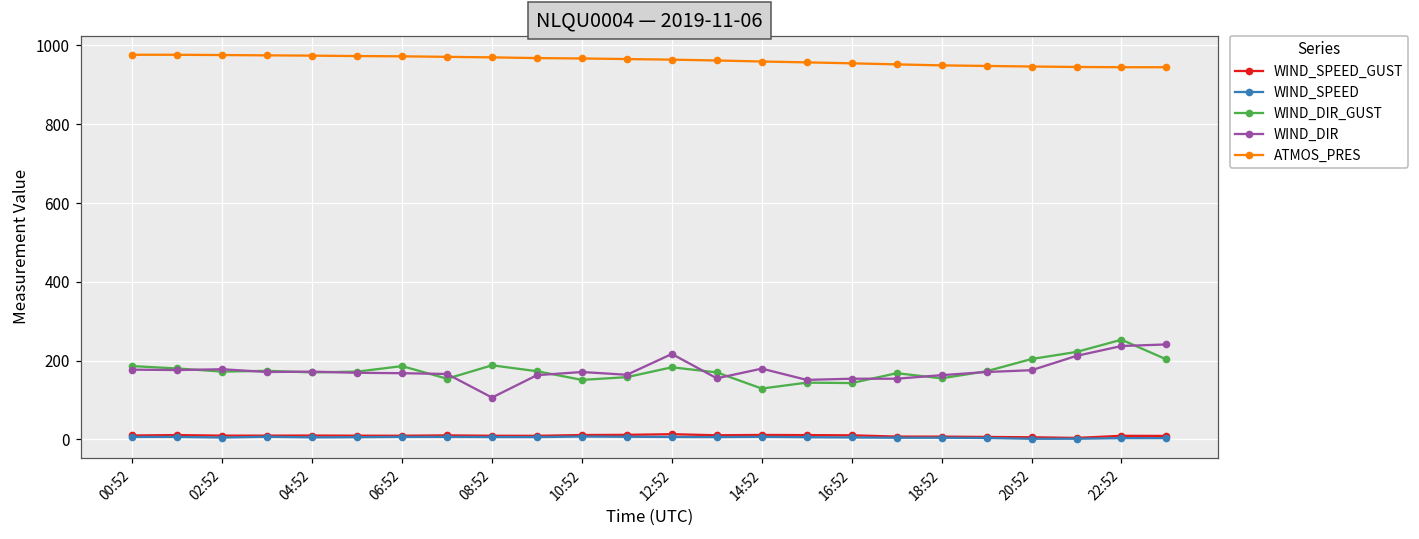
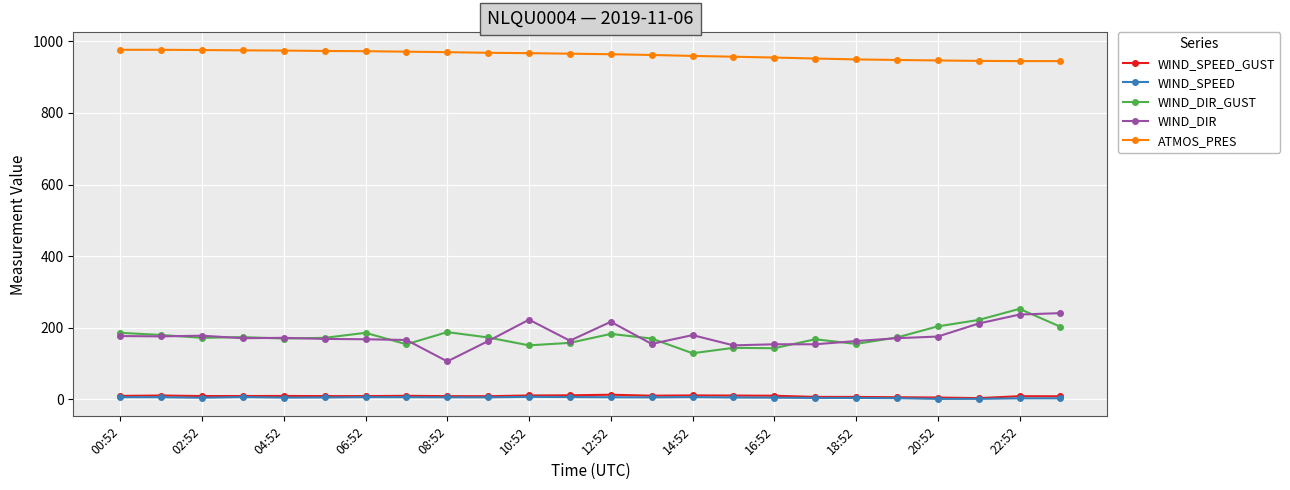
  {
    "WIND_DIR_GUST": {
      "00:52": 190,
      "06:52": 190,
      "08:52": 190,
      "10:52": 150,
      "12:52": 180,
      "14:52": 130,
      "16:52": 140,
      "18:52": 160,
      "20:52": 200,
      "22:52": 250
    },
    "WIND_DIR": {
      "00:52": 180,
      "06:52": 170,
      "08:52": 110,
-     "10:52": 170,
+     "10:52": 220,
      "12:52": 220,
      "14:52": 180,
      "16:52": 150,
      "18:52": 160,
      "20:52": 180,
      "22:52": 240
    },
    "ATMOS_PRES": {
      "00:52": 980,
      "02:52": 980,
      "04:52": 970,
      "06:52": 970,
      "08:52": 970,
      "10:52": 970,
      "12:52": 960,
      "14:52": 960,
      "16:52": 950,
      "18:52": 950,
      "20:52": 950,
      "22:52": 940
    }
  }
